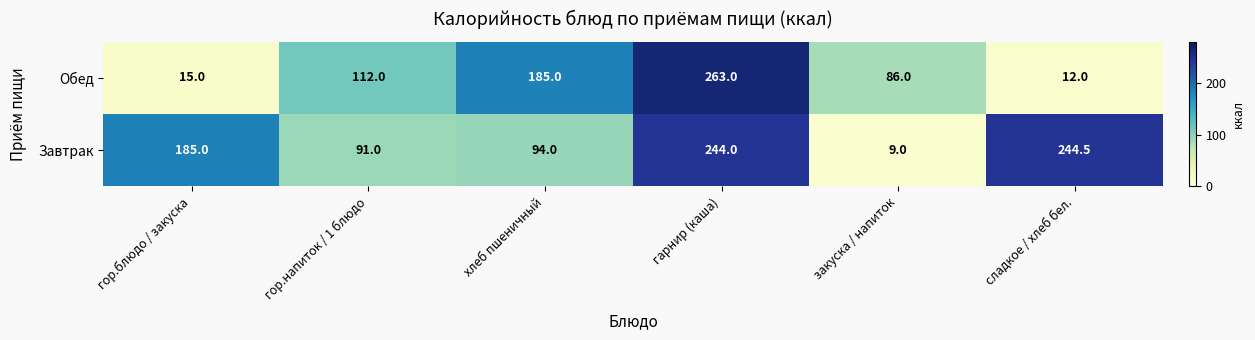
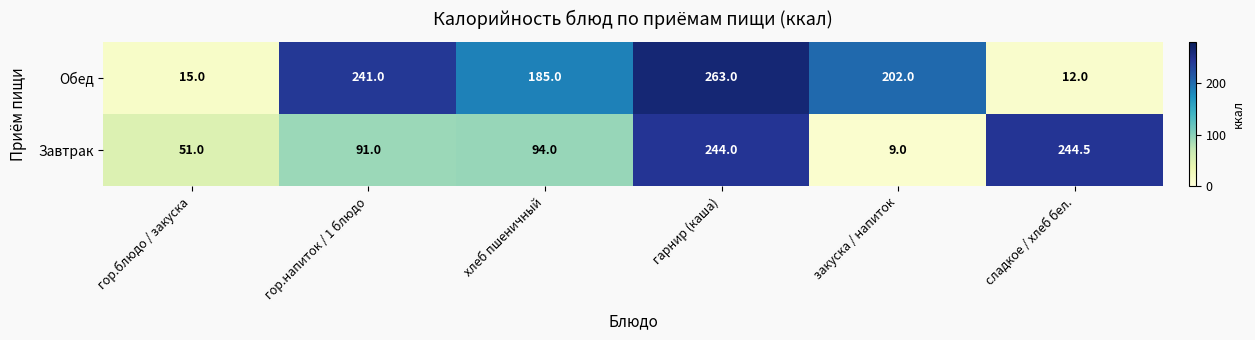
  {
    "Обед": {
      "гор.блюдо / закуска": 15.0,
-     "гор.напиток / 1 блюдо": 112.0,
+     "гор.напиток / 1 блюдо": 241.0,
      "хлеб пшеничный": 185.0,
      "гарнир (каша)": 263.0,
-     "закуска / напиток": 86.0,
+     "закуска / напиток": 202.0,
      "сладкое / хлеб бел.": 12.0
    },
    "Завтрак": {
-     "гор.блюдо / закуска": 185.0,
+     "гор.блюдо / закуска": 51.0,
      "гор.напиток / 1 блюдо": 91.0,
      "хлеб пшеничный": 94.0,
      "гарнир (каша)": 244.0,
      "закуска / напиток": 9.0,
      "сладкое / хлеб бел.": 244.5
    }
  }
